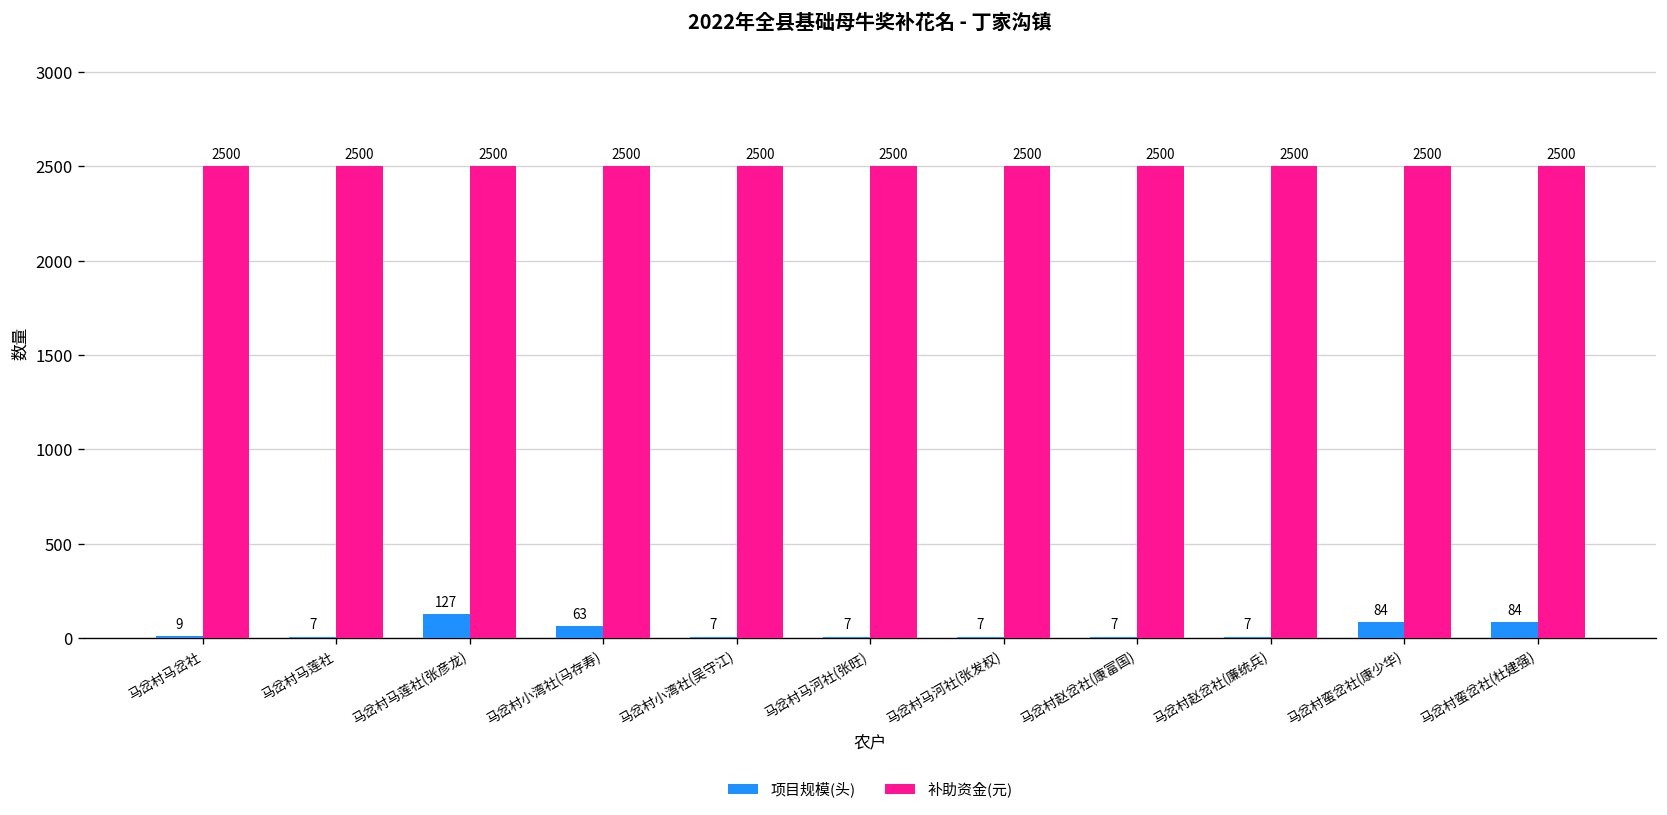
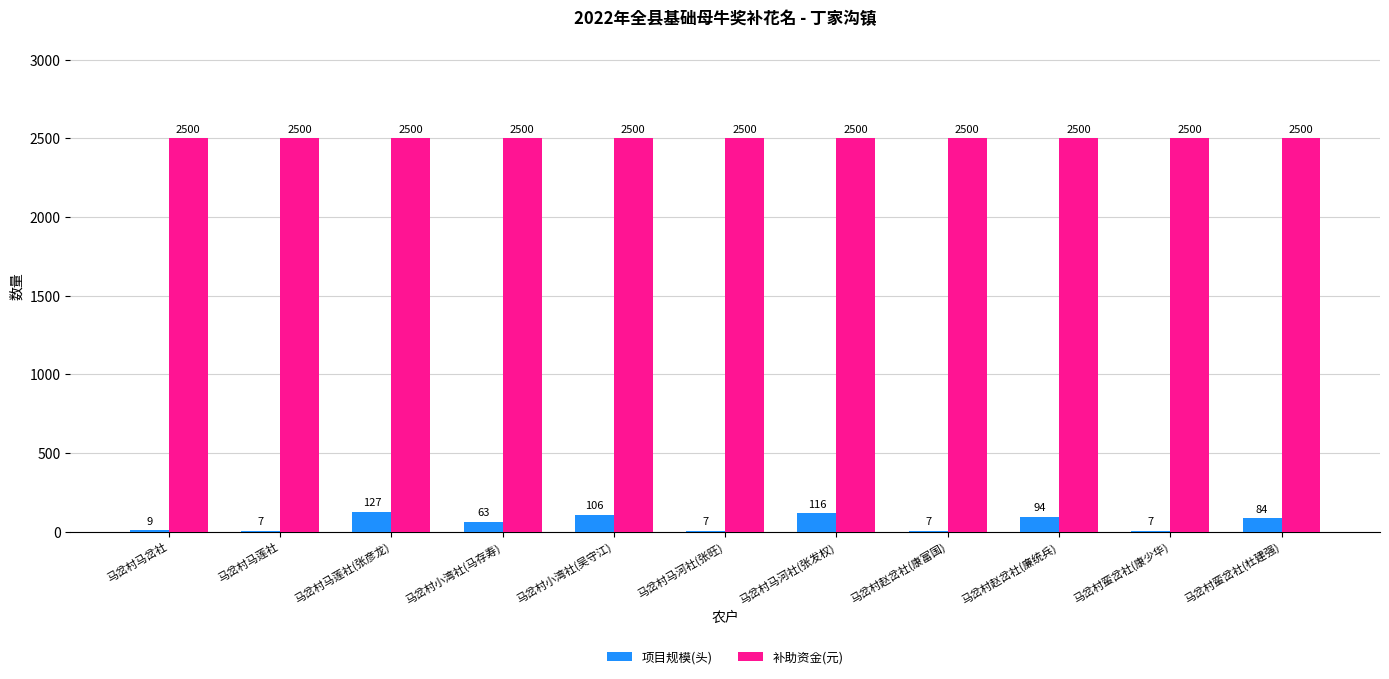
  {
    "项目规模(头)": {
      "马岔村马岔社": 9,
      "马岔村马莲社": 7,
      "马岔村马莲社(张彦龙)": 127,
      "马岔村小湾社(马存寿)": 63,
-     "马岔村小湾社(吴守江)": 7,
+     "马岔村小湾社(吴守江)": 106,
      "马岔村马河社(张旺)": 7,
-     "马岔村马河社(张发权)": 7,
+     "马岔村马河社(张发权)": 116,
      "马岔村赵岔社(康富国)": 7,
-     "马岔村赵岔社(廉统兵)": 7,
-     "马岔村蛮岔社(康少华)": 84,
+     "马岔村赵岔社(廉统兵)": 94,
+     "马岔村蛮岔社(康少华)": 7,
      "马岔村蛮岔社(杜建强)": 84
    },
    "补助资金(元)": {
      "马岔村马岔社": 2500,
      "马岔村马莲社": 2500,
      "马岔村马莲社(张彦龙)": 2500,
      "马岔村小湾社(马存寿)": 2500,
      "马岔村小湾社(吴守江)": 2500,
      "马岔村马河社(张旺)": 2500,
      "马岔村马河社(张发权)": 2500,
      "马岔村赵岔社(康富国)": 2500,
      "马岔村赵岔社(廉统兵)": 2500,
      "马岔村蛮岔社(康少华)": 2500,
      "马岔村蛮岔社(杜建强)": 2500
    }
  }
